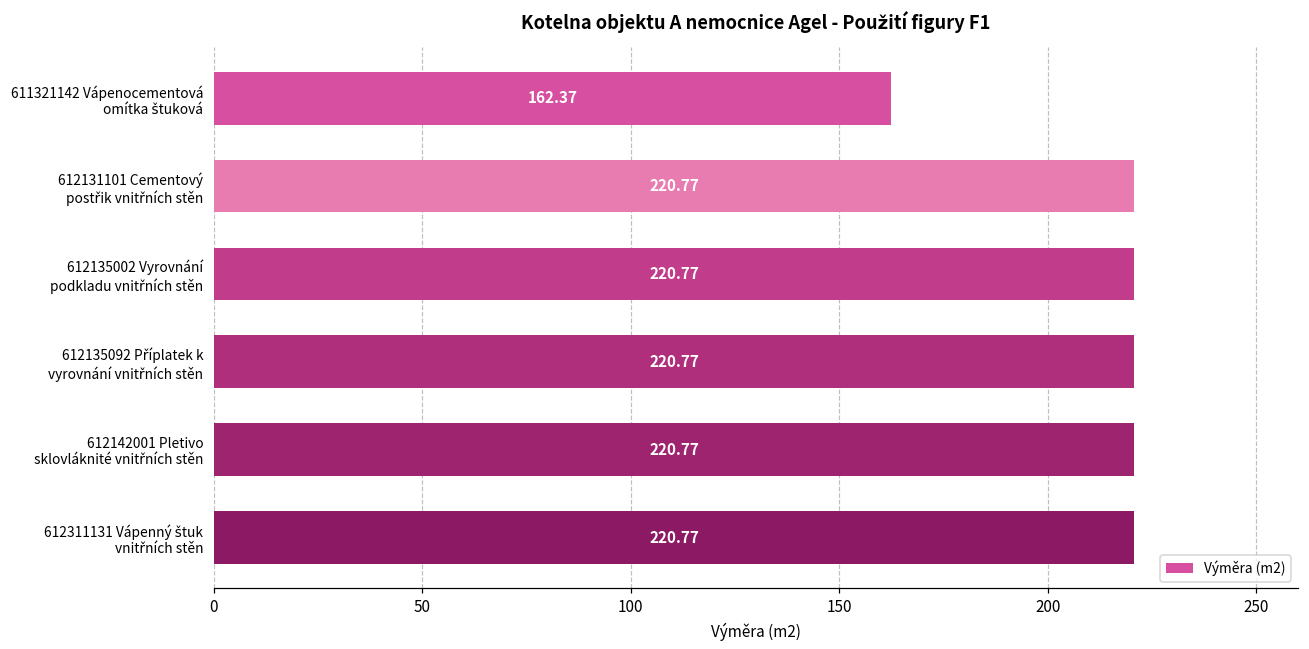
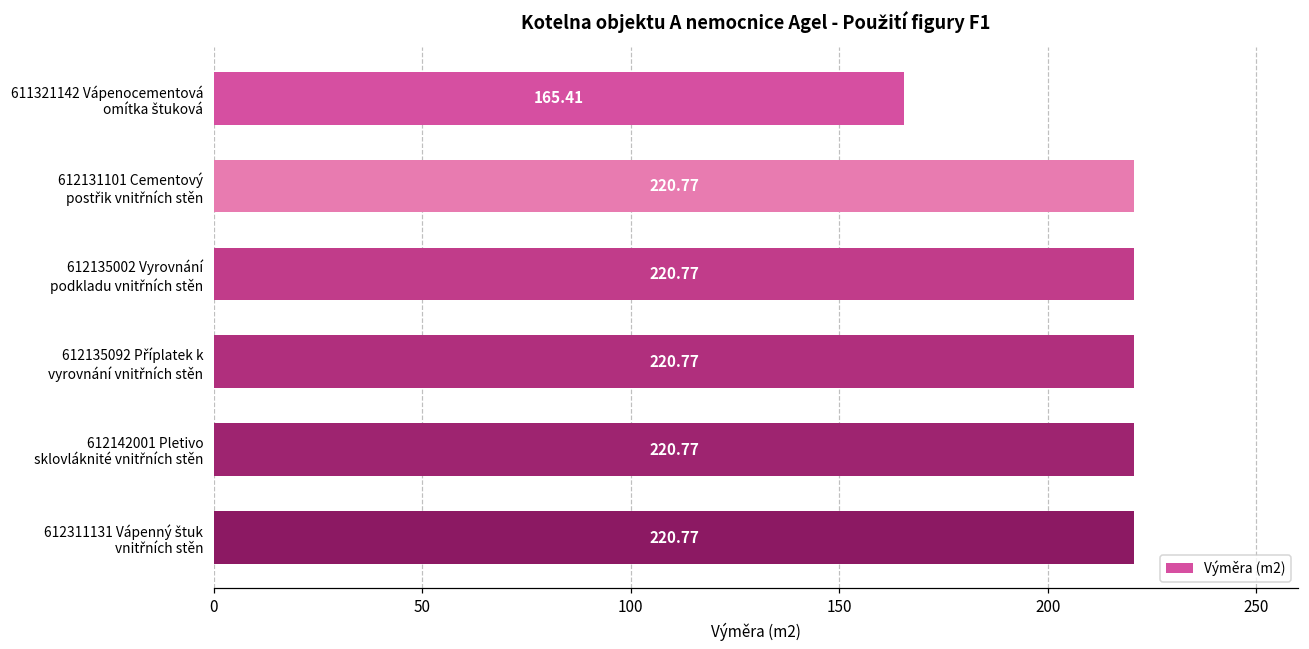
  {
-   "611321142 Vápenocementová omítka štuková": 162.37,
+   "611321142 Vápenocementová omítka štuková": 165.41,
    "612131101 Cementový postřik vnitřních stěn": 220.77,
    "612135002 Vyrovnání podkladu vnitřních stěn": 220.77,
    "612135092 Příplatek k vyrovnání vnitřních stěn": 220.77,
    "612142001 Pletivo sklovláknité vnitřních stěn": 220.77,
    "612311131 Vápenný štuk vnitřních stěn": 220.77
  }
